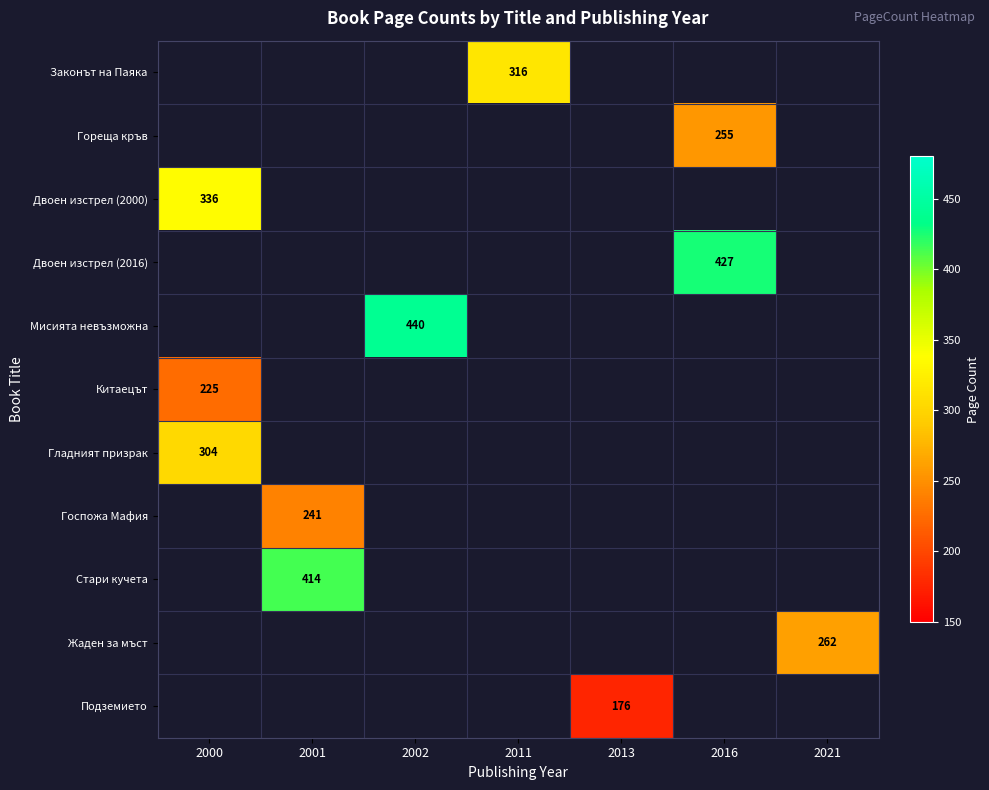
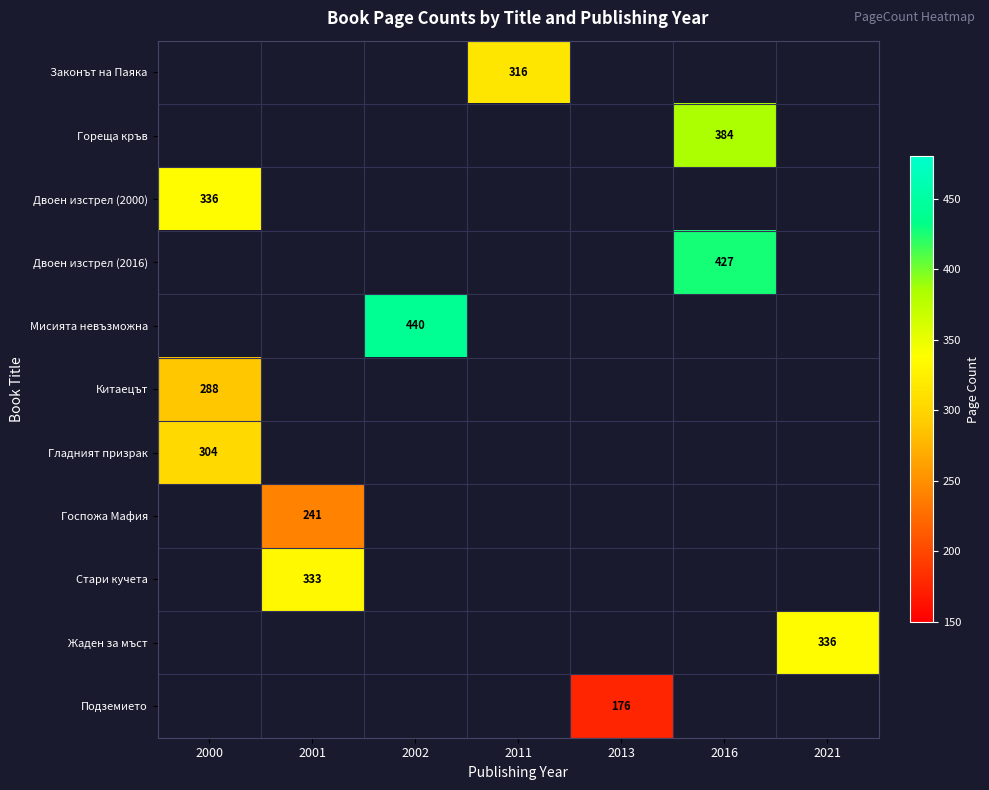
  {
    "Законът на Паяка": {
      "2011": 316
    },
    "Гореща кръв": {
-     "2016": 255
+     "2016": 384
    },
    "Двоен изстрел (2000)": {
      "2000": 336
    },
    "Двоен изстрел (2016)": {
      "2016": 427
    },
    "Мисията невъзможна": {
      "2002": 440
    },
    "Китаецът": {
-     "2000": 225
+     "2000": 288
    },
    "Гладният призрак": {
      "2000": 304
    },
    "Госпожа Мафия": {
      "2001": 241
    },
    "Стари кучета": {
-     "2001": 414
+     "2001": 333
    },
    "Жаден за мъст": {
-     "2021": 262
+     "2021": 336
    },
    "Подземието": {
      "2013": 176
    }
  }
